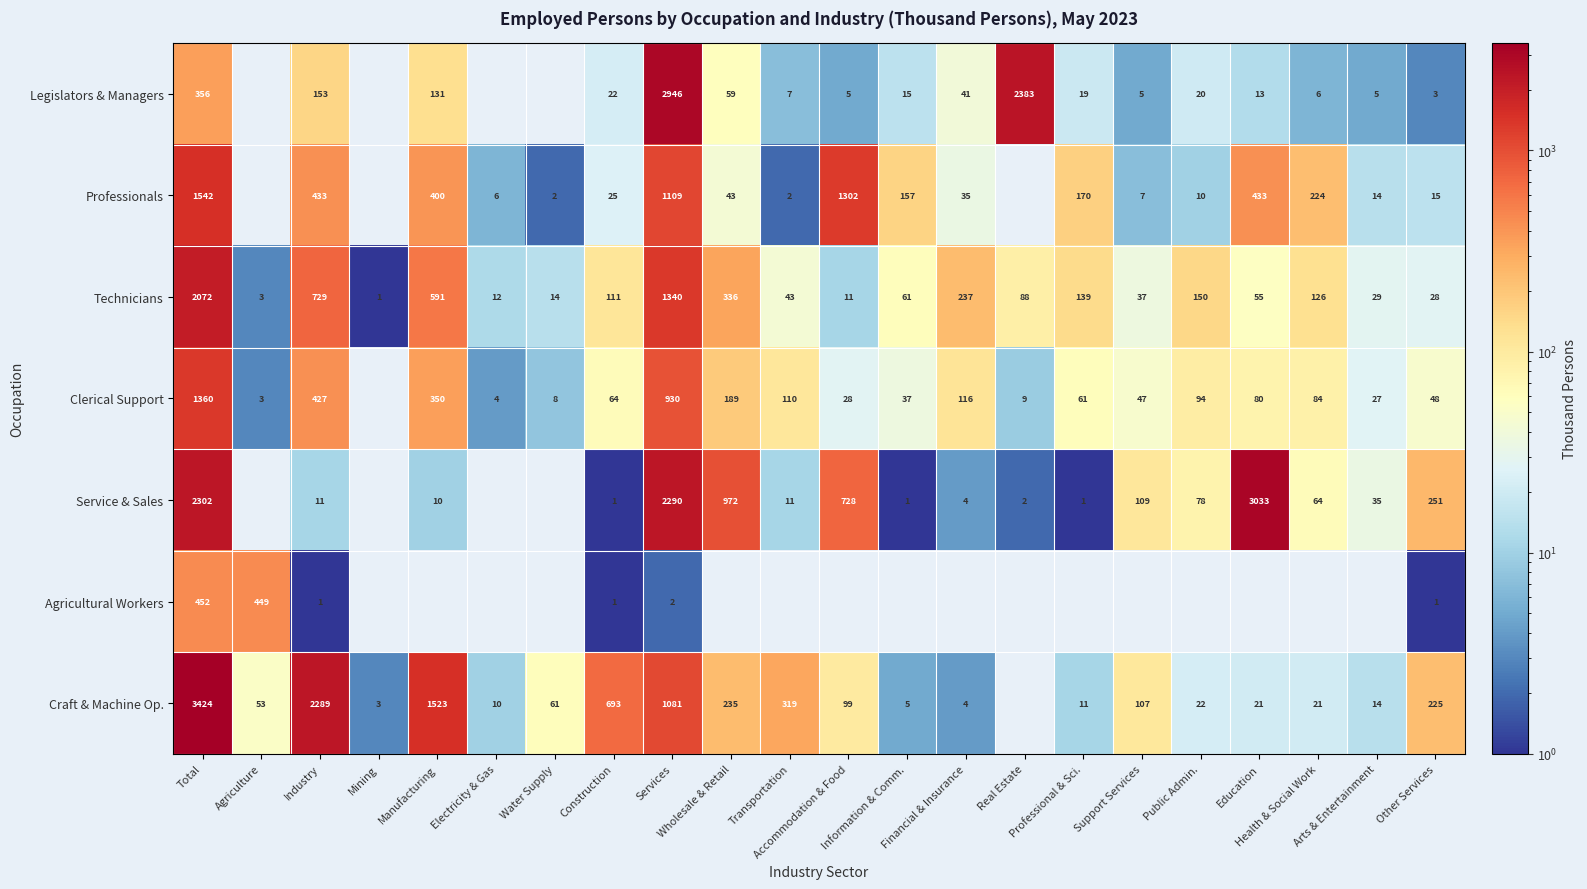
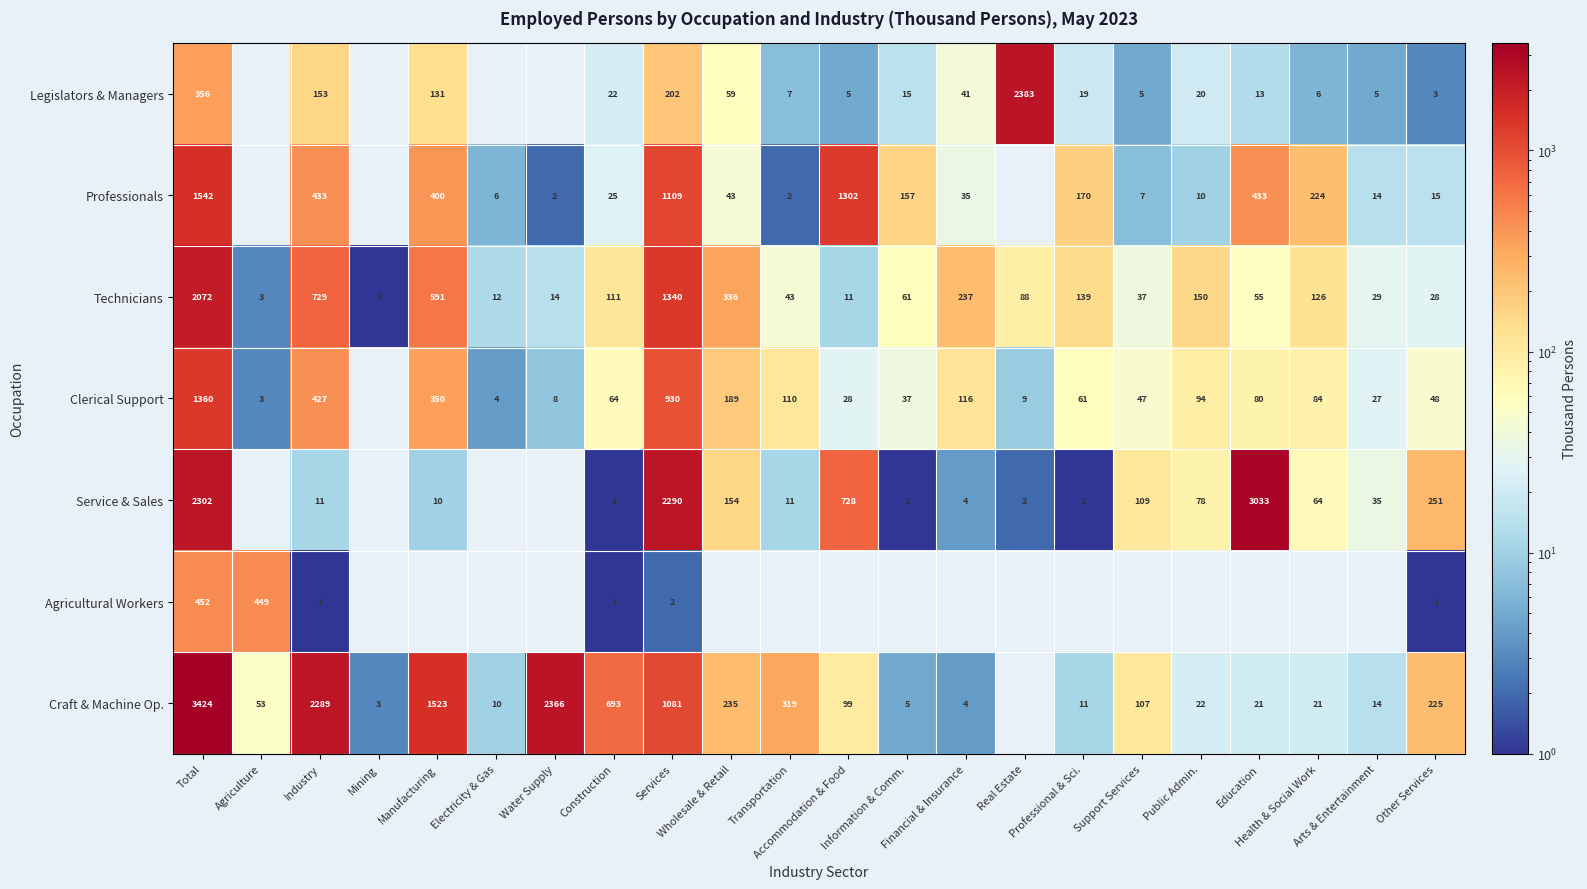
  {
    "Legislators & Managers": {
      "Total": 356,
      "Industry": 153,
      "Manufacturing": 131,
      "Construction": 22,
-     "Services": 2946,
+     "Services": 202,
      "Wholesale & Retail": 59,
      "Transportation": 7,
      "Accommodation & Food": 5,
      "Information & Comm.": 15,
      "Financial & Insurance": 41,
      "Real Estate": 2383,
      "Professional & Sci.": 19,
      "Support Services": 5,
      "Public Admin.": 20,
      "Education": 13,
      "Health & Social Work": 6,
      "Arts & Entertainment": 5,
      "Other Services": 3
    },
    "Professionals": {
      "Total": 1542,
      "Industry": 433,
      "Manufacturing": 400,
      "Electricity & Gas": 6,
      "Water Supply": 2,
      "Construction": 25,
      "Services": 1109,
      "Wholesale & Retail": 43,
      "Transportation": 2,
      "Accommodation & Food": 1302,
      "Information & Comm.": 157,
      "Financial & Insurance": 35,
      "Professional & Sci.": 170,
      "Support Services": 7,
      "Public Admin.": 10,
      "Education": 433,
      "Health & Social Work": 224,
      "Arts & Entertainment": 14,
      "Other Services": 15
    },
    "Technicians": {
      "Total": 2072,
      "Agriculture": 3,
      "Industry": 729,
      "Mining": 1,
      "Manufacturing": 591,
      "Electricity & Gas": 12,
      "Water Supply": 14,
      "Construction": 111,
      "Services": 1340,
      "Wholesale & Retail": 336,
      "Transportation": 43,
      "Accommodation & Food": 11,
      "Information & Comm.": 61,
      "Financial & Insurance": 237,
      "Real Estate": 88,
      "Professional & Sci.": 139,
      "Support Services": 37,
      "Public Admin.": 150,
      "Education": 55,
      "Health & Social Work": 126,
      "Arts & Entertainment": 29,
      "Other Services": 28
    },
    "Clerical Support": {
      "Total": 1360,
      "Agriculture": 3,
      "Industry": 427,
      "Manufacturing": 350,
      "Electricity & Gas": 4,
      "Water Supply": 8,
      "Construction": 64,
      "Services": 930,
      "Wholesale & Retail": 189,
      "Transportation": 110,
      "Accommodation & Food": 28,
      "Information & Comm.": 37,
      "Financial & Insurance": 116,
      "Real Estate": 9,
      "Professional & Sci.": 61,
      "Support Services": 47,
      "Public Admin.": 94,
      "Education": 80,
      "Health & Social Work": 84,
      "Arts & Entertainment": 27,
      "Other Services": 48
    },
    "Service & Sales": {
      "Total": 2302,
      "Industry": 11,
      "Manufacturing": 10,
      "Construction": 1,
      "Services": 2290,
-     "Wholesale & Retail": 972,
+     "Wholesale & Retail": 154,
      "Transportation": 11,
      "Accommodation & Food": 728,
      "Information & Comm.": 1,
      "Financial & Insurance": 4,
      "Real Estate": 2,
      "Professional & Sci.": 1,
      "Support Services": 109,
      "Public Admin.": 78,
      "Education": 3033,
      "Health & Social Work": 64,
      "Arts & Entertainment": 35,
      "Other Services": 251
    },
    "Agricultural Workers": {
      "Total": 452,
      "Agriculture": 449,
      "Industry": 1,
      "Construction": 1,
      "Services": 2,
      "Other Services": 1
    },
    "Craft & Machine Op.": {
      "Total": 3424,
      "Agriculture": 53,
      "Industry": 2289,
      "Mining": 3,
      "Manufacturing": 1523,
      "Electricity & Gas": 10,
-     "Water Supply": 61,
+     "Water Supply": 2366,
      "Construction": 693,
      "Services": 1081,
      "Wholesale & Retail": 235,
      "Transportation": 319,
      "Accommodation & Food": 99,
      "Information & Comm.": 5,
      "Financial & Insurance": 4,
      "Professional & Sci.": 11,
      "Support Services": 107,
      "Public Admin.": 22,
      "Education": 21,
      "Health & Social Work": 21,
      "Arts & Entertainment": 14,
      "Other Services": 225
    }
  }
